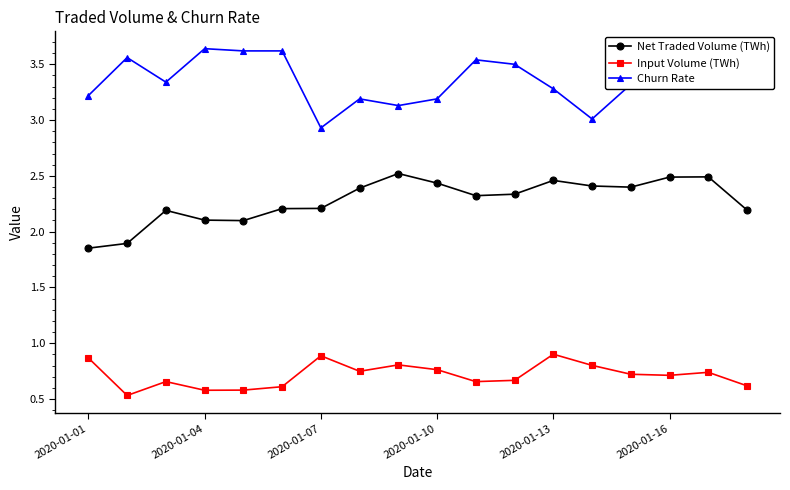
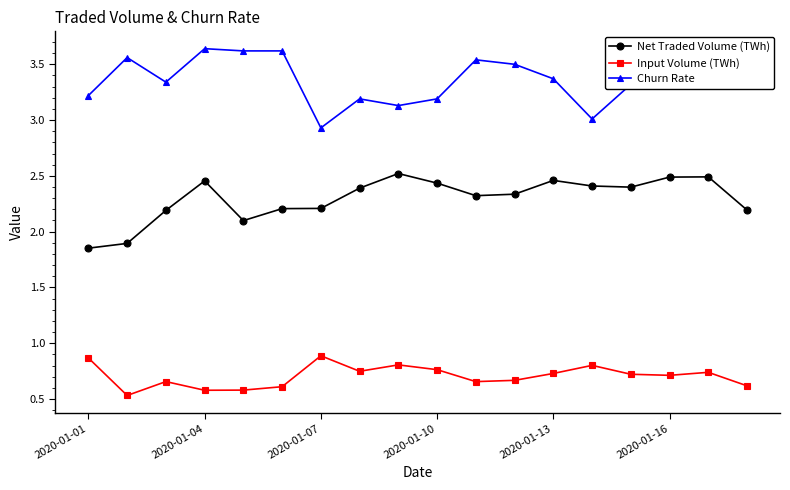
  {
    "Net Traded Volume (TWh)": {
      "2020-01-01": 1.85,
-     "2020-01-04": 2.10,
+     "2020-01-04": 2.45,
      "2020-01-07": 2.21,
      "2020-01-10": 2.43,
      "2020-01-13": 2.46,
      "2020-01-16": 2.49
    },
    "Input Volume (TWh)": {
      "2020-01-01": 0.87,
      "2020-01-04": 0.58,
      "2020-01-07": 0.89,
      "2020-01-10": 0.76,
-     "2020-01-13": 0.90,
+     "2020-01-13": 0.73,
      "2020-01-16": 0.71
    },
    "Churn Rate": {
      "2020-01-01": 3.22,
      "2020-01-04": 3.64,
      "2020-01-07": 2.93,
      "2020-01-10": 3.19,
-     "2020-01-13": 3.28
+     "2020-01-13": 3.37
    }
  }
